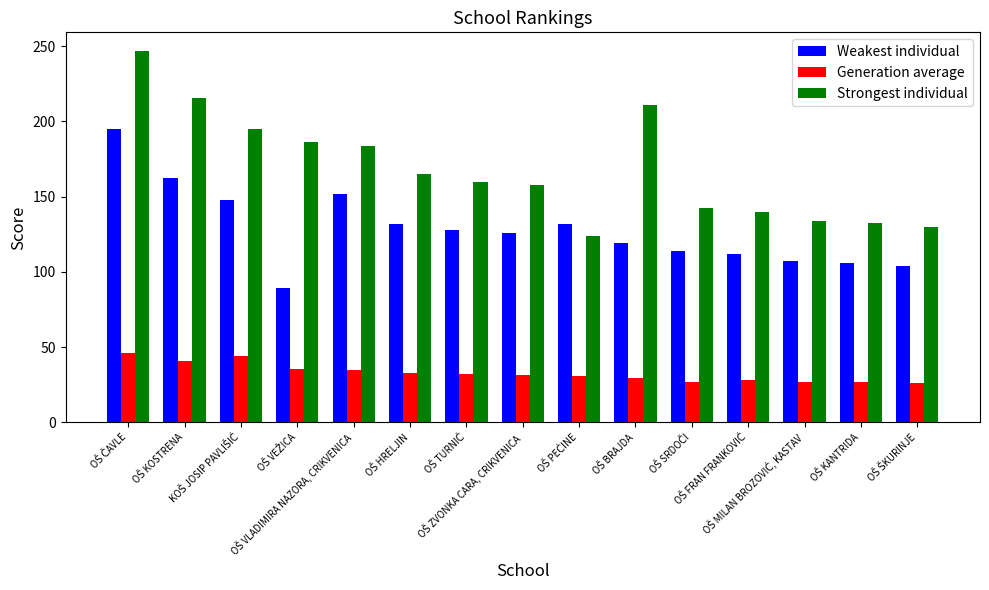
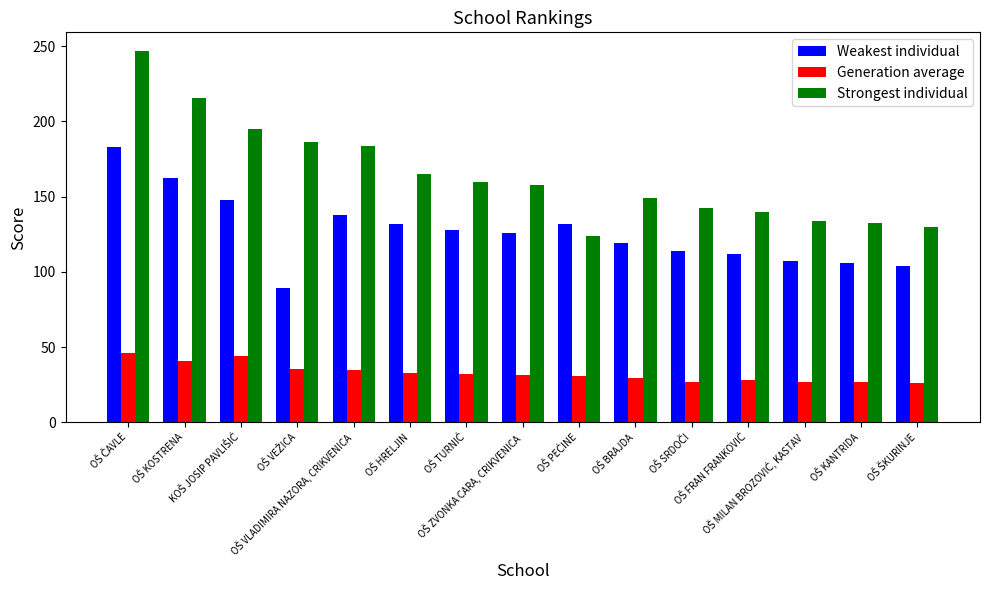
  {
    "Weakest individual": {
-     "OŠ ČAVLE": 195,
+     "OŠ ČAVLE": 183,
      "OŠ KOSTRENA": 162,
      "KOŠ JOSIP PAVLIŠIĆ": 148,
      "OŠ VEŽICA": 89,
-     "OŠ VLADIMIRA NAZORA, CRIKVENICA": 152,
+     "OŠ VLADIMIRA NAZORA, CRIKVENICA": 138,
      "OŠ HRELJIN": 132,
      "OŠ TURNIĆ": 128,
      "OŠ ZVONKA CARA, CRIKVENICA": 126,
      "OŠ PEĆINE": 132,
      "OŠ BRAJDA": 119,
      "OŠ SRDOČI": 114,
      "OŠ FRAN FRANKOVIĆ": 112,
      "OŠ MILAN BROZOVIĆ, KASTAV": 107,
      "OŠ KANTRIDA": 106,
      "OŠ ŠKURINJE": 104
    },
    "Generation average": {
      "OŠ ČAVLE": 46,
      "OŠ KOSTRENA": 41,
      "KOŠ JOSIP PAVLIŠIĆ": 44,
      "OŠ VEŽICA": 36,
      "OŠ VLADIMIRA NAZORA, CRIKVENICA": 35,
      "OŠ HRELJIN": 33,
      "OŠ TURNIĆ": 32,
      "OŠ ZVONKA CARA, CRIKVENICA": 32,
      "OŠ PEĆINE": 31,
      "OŠ BRAJDA": 30,
      "OŠ SRDOČI": 27,
      "OŠ FRAN FRANKOVIĆ": 28,
      "OŠ MILAN BROZOVIĆ, KASTAV": 27,
      "OŠ KANTRIDA": 27,
      "OŠ ŠKURINJE": 26
    },
    "Strongest individual": {
      "OŠ ČAVLE": 247,
      "OŠ KOSTRENA": 216,
      "KOŠ JOSIP PAVLIŠIĆ": 195,
      "OŠ VEŽICA": 187,
      "OŠ VLADIMIRA NAZORA, CRIKVENICA": 184,
      "OŠ HRELJIN": 165,
      "OŠ TURNIĆ": 160,
      "OŠ ZVONKA CARA, CRIKVENICA": 158,
      "OŠ PEĆINE": 124,
-     "OŠ BRAJDA": 211,
+     "OŠ BRAJDA": 149,
      "OŠ SRDOČI": 143,
      "OŠ FRAN FRANKOVIĆ": 140,
      "OŠ MILAN BROZOVIĆ, KASTAV": 134,
      "OŠ KANTRIDA": 133,
      "OŠ ŠKURINJE": 130
    }
  }
